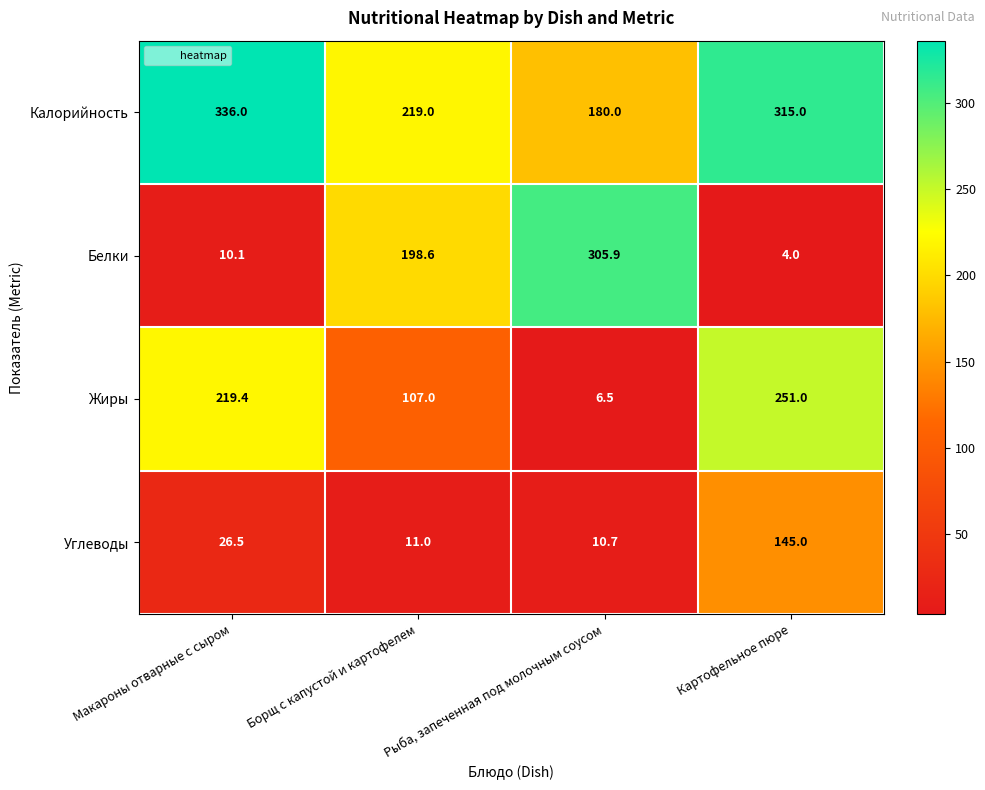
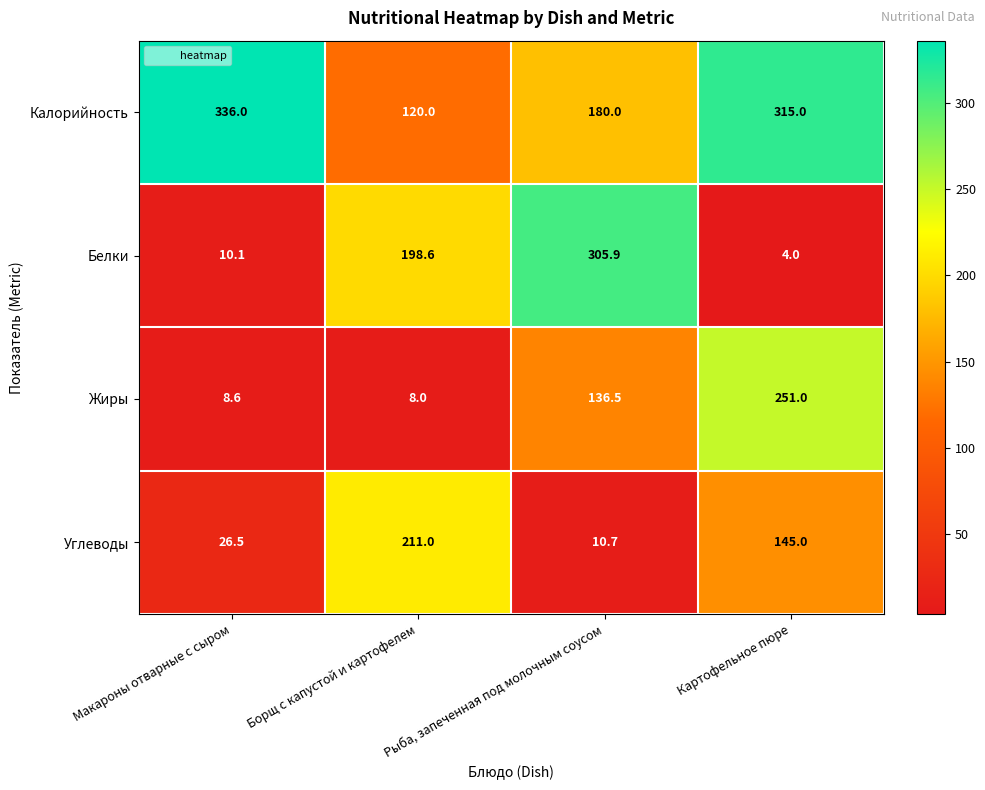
  {
    "Калорийность": {
      "Макароны отварные с сыром": 336.0,
-     "Борщ с капустой и картофелем": 219.0,
+     "Борщ с капустой и картофелем": 120.0,
      "Рыба, запеченная под молочным соусом": 180.0,
      "Картофельное пюре": 315.0
    },
    "Белки": {
      "Макароны отварные с сыром": 10.1,
      "Борщ с капустой и картофелем": 198.6,
      "Рыба, запеченная под молочным соусом": 305.9,
      "Картофельное пюре": 4.0
    },
    "Жиры": {
-     "Макароны отварные с сыром": 219.4,
-     "Борщ с капустой и картофелем": 107.0,
-     "Рыба, запеченная под молочным соусом": 6.5,
+     "Макароны отварные с сыром": 8.6,
+     "Борщ с капустой и картофелем": 8.0,
+     "Рыба, запеченная под молочным соусом": 136.5,
      "Картофельное пюре": 251.0
    },
    "Углеводы": {
      "Макароны отварные с сыром": 26.5,
-     "Борщ с капустой и картофелем": 11.0,
+     "Борщ с капустой и картофелем": 211.0,
      "Рыба, запеченная под молочным соусом": 10.7,
      "Картофельное пюре": 145.0
    }
  }
